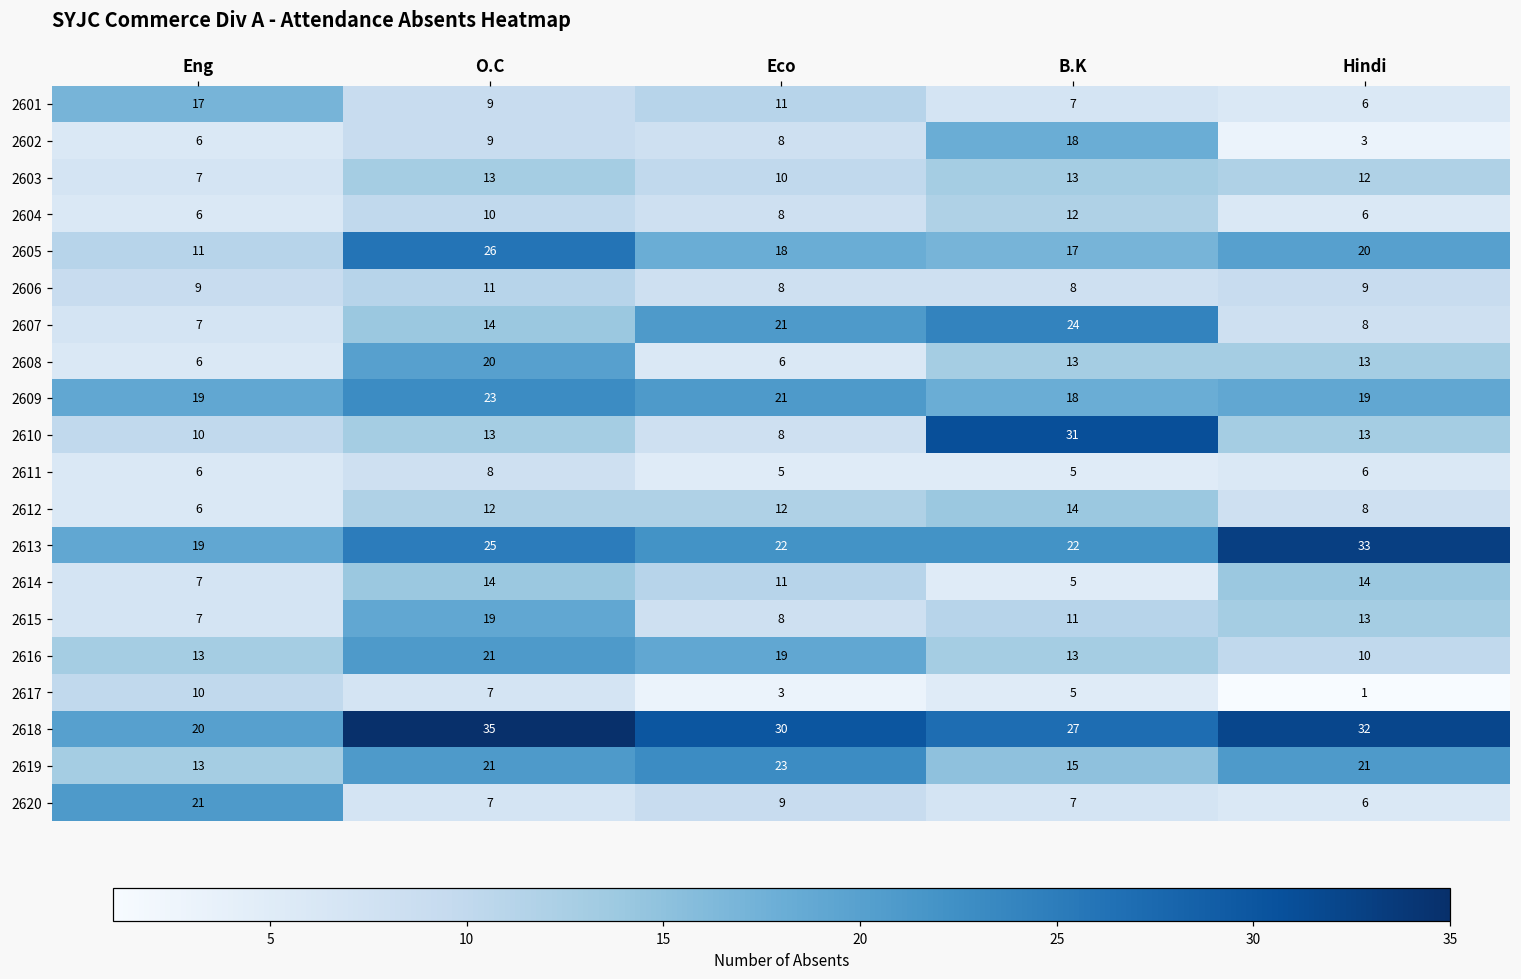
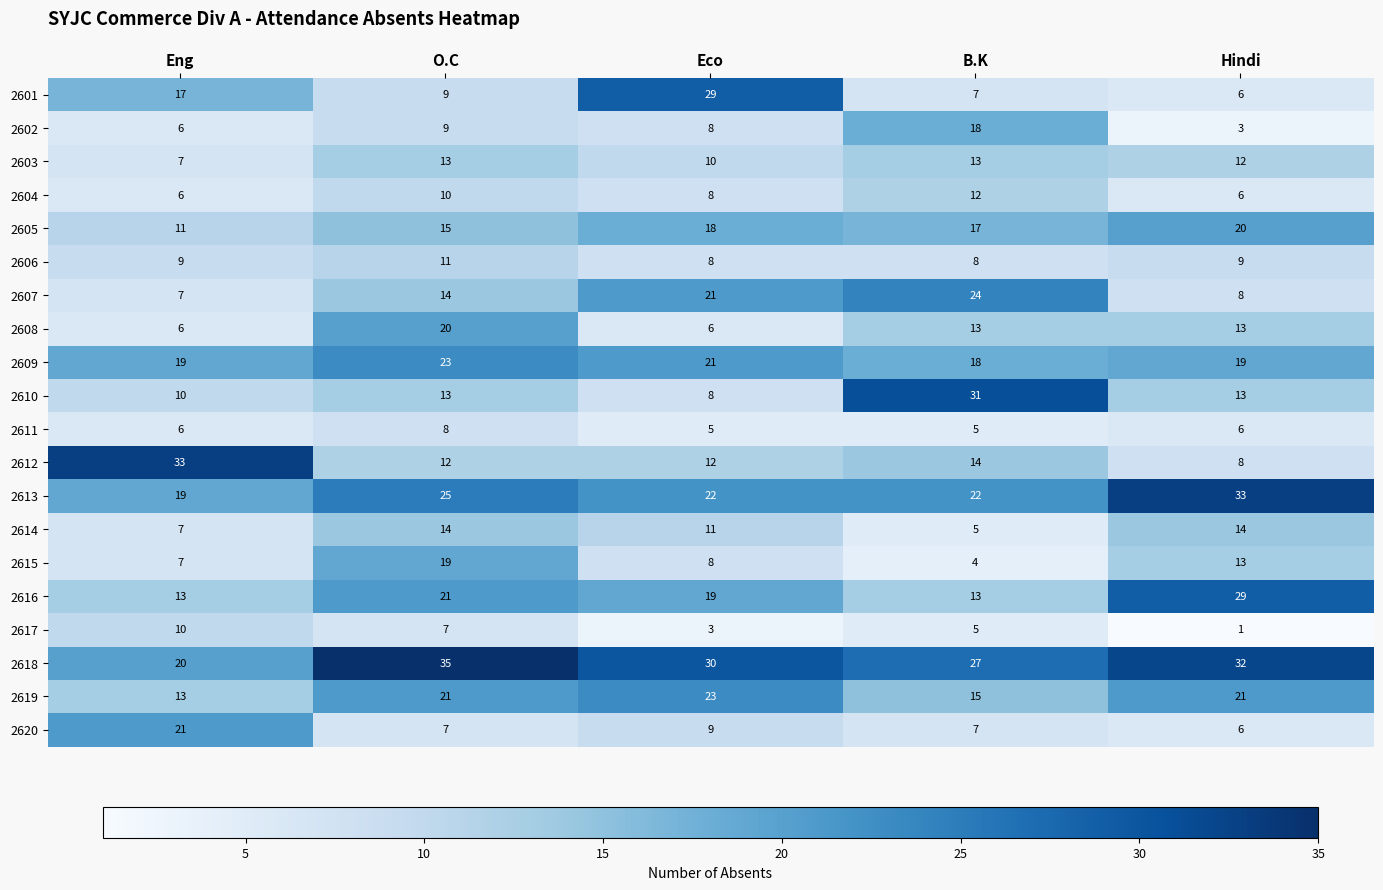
  {
    "2601": {
      "Eng": 17,
      "O.C": 9,
-     "Eco": 11,
+     "Eco": 29,
      "B.K": 7,
      "Hindi": 6
    },
    "2602": {
      "Eng": 6,
      "O.C": 9,
      "Eco": 8,
      "B.K": 18,
      "Hindi": 3
    },
    "2603": {
      "Eng": 7,
      "O.C": 13,
      "Eco": 10,
      "B.K": 13,
      "Hindi": 12
    },
    "2604": {
      "Eng": 6,
      "O.C": 10,
      "Eco": 8,
      "B.K": 12,
      "Hindi": 6
    },
    "2605": {
      "Eng": 11,
-     "O.C": 26,
+     "O.C": 15,
      "Eco": 18,
      "B.K": 17,
      "Hindi": 20
    },
    "2606": {
      "Eng": 9,
      "O.C": 11,
      "Eco": 8,
      "B.K": 8,
      "Hindi": 9
    },
    "2607": {
      "Eng": 7,
      "O.C": 14,
      "Eco": 21,
      "B.K": 24,
      "Hindi": 8
    },
    "2608": {
      "Eng": 6,
      "O.C": 20,
      "Eco": 6,
      "B.K": 13,
      "Hindi": 13
    },
    "2609": {
      "Eng": 19,
      "O.C": 23,
      "Eco": 21,
      "B.K": 18,
      "Hindi": 19
    },
    "2610": {
      "Eng": 10,
      "O.C": 13,
      "Eco": 8,
      "B.K": 31,
      "Hindi": 13
    },
    "2611": {
      "Eng": 6,
      "O.C": 8,
      "Eco": 5,
      "B.K": 5,
      "Hindi": 6
    },
    "2612": {
-     "Eng": 6,
+     "Eng": 33,
      "O.C": 12,
      "Eco": 12,
      "B.K": 14,
      "Hindi": 8
    },
    "2613": {
      "Eng": 19,
      "O.C": 25,
      "Eco": 22,
      "B.K": 22,
      "Hindi": 33
    },
    "2614": {
      "Eng": 7,
      "O.C": 14,
      "Eco": 11,
      "B.K": 5,
      "Hindi": 14
    },
    "2615": {
      "Eng": 7,
      "O.C": 19,
      "Eco": 8,
-     "B.K": 11,
+     "B.K": 4,
      "Hindi": 13
    },
    "2616": {
      "Eng": 13,
      "O.C": 21,
      "Eco": 19,
      "B.K": 13,
-     "Hindi": 10
+     "Hindi": 29
    },
    "2617": {
      "Eng": 10,
      "O.C": 7,
      "Eco": 3,
      "B.K": 5,
      "Hindi": 1
    },
    "2618": {
      "Eng": 20,
      "O.C": 35,
      "Eco": 30,
      "B.K": 27,
      "Hindi": 32
    },
    "2619": {
      "Eng": 13,
      "O.C": 21,
      "Eco": 23,
      "B.K": 15,
      "Hindi": 21
    },
    "2620": {
      "Eng": 21,
      "O.C": 7,
      "Eco": 9,
      "B.K": 7,
      "Hindi": 6
    }
  }
